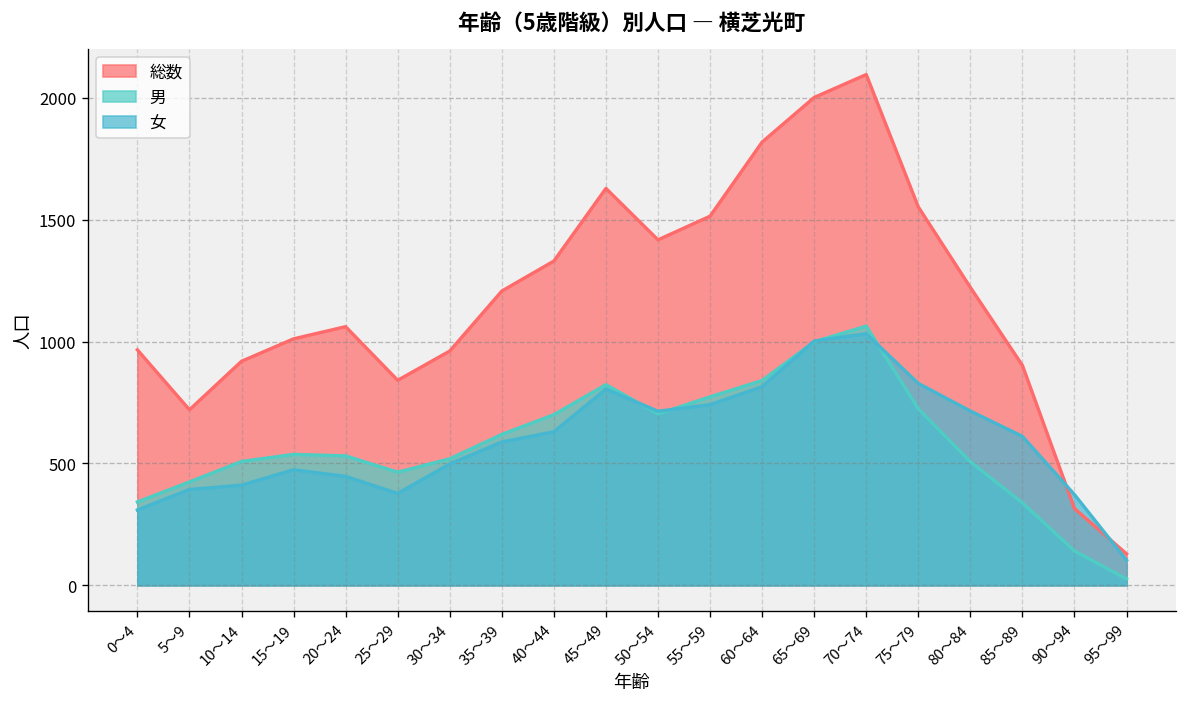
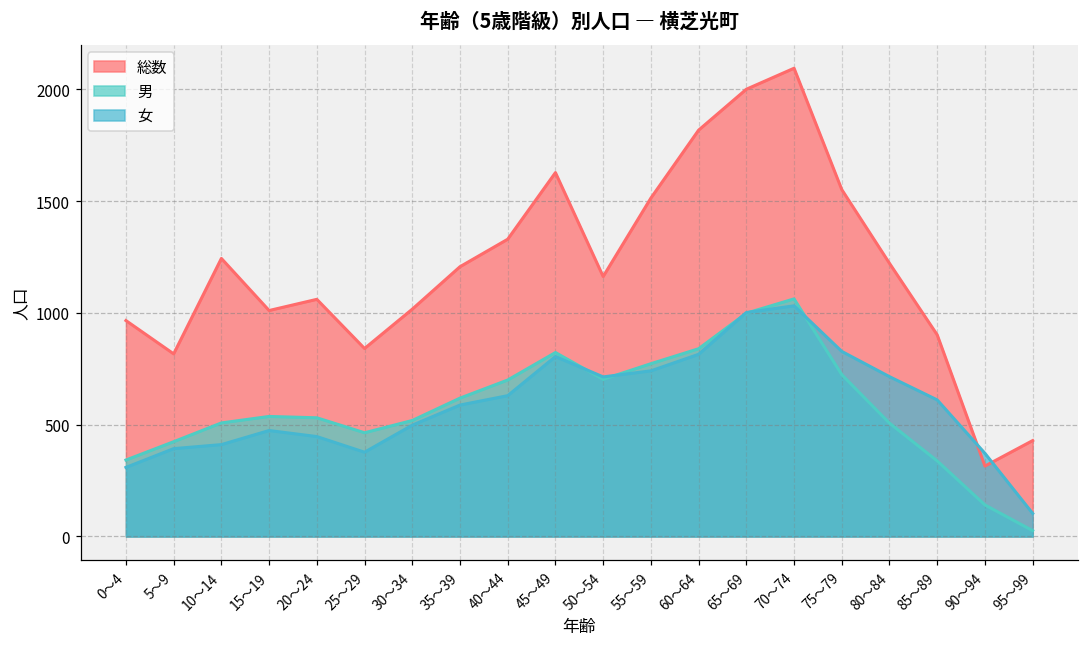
  {
    "総数": {
      "0～4": 970,
-     "5～9": 720,
-     "10～14": 920,
+     "5～9": 820,
+     "10～14": 1240,
      "15～19": 1010,
      "20～24": 1060,
      "25～29": 840,
-     "30～34": 960,
+     "30～34": 1020,
      "35～39": 1210,
      "40～44": 1330,
      "45～49": 1630,
-     "50～54": 1420,
+     "50～54": 1160,
      "55～59": 1510,
      "60～64": 1820,
      "65～69": 2000,
      "70～74": 2100,
      "75～79": 1550,
      "80～84": 1220,
      "85～89": 900,
      "90～94": 320,
-     "95～99": 130
+     "95～99": 430
    }
  }
